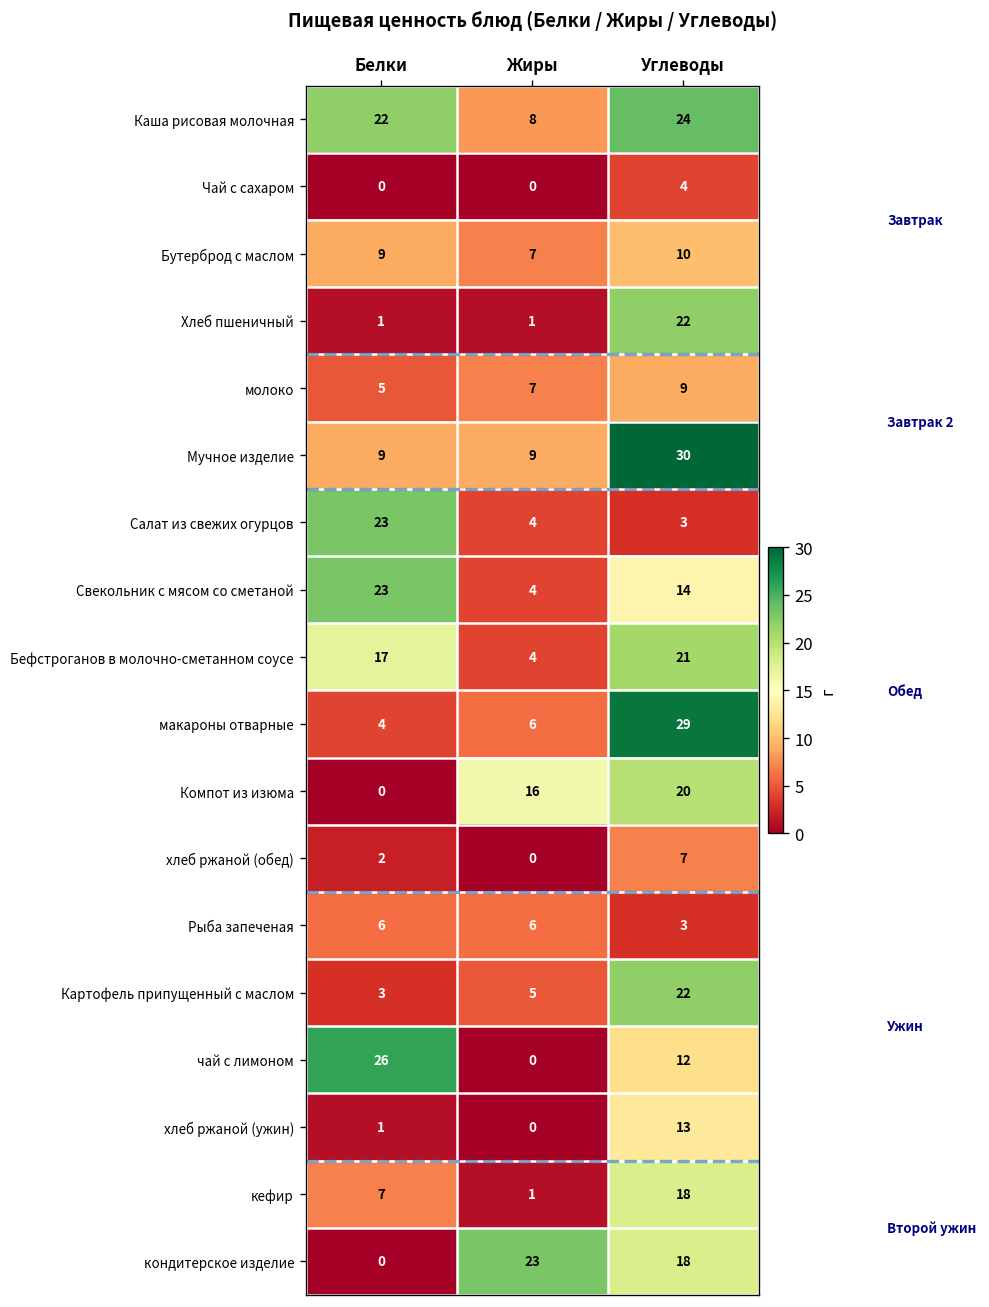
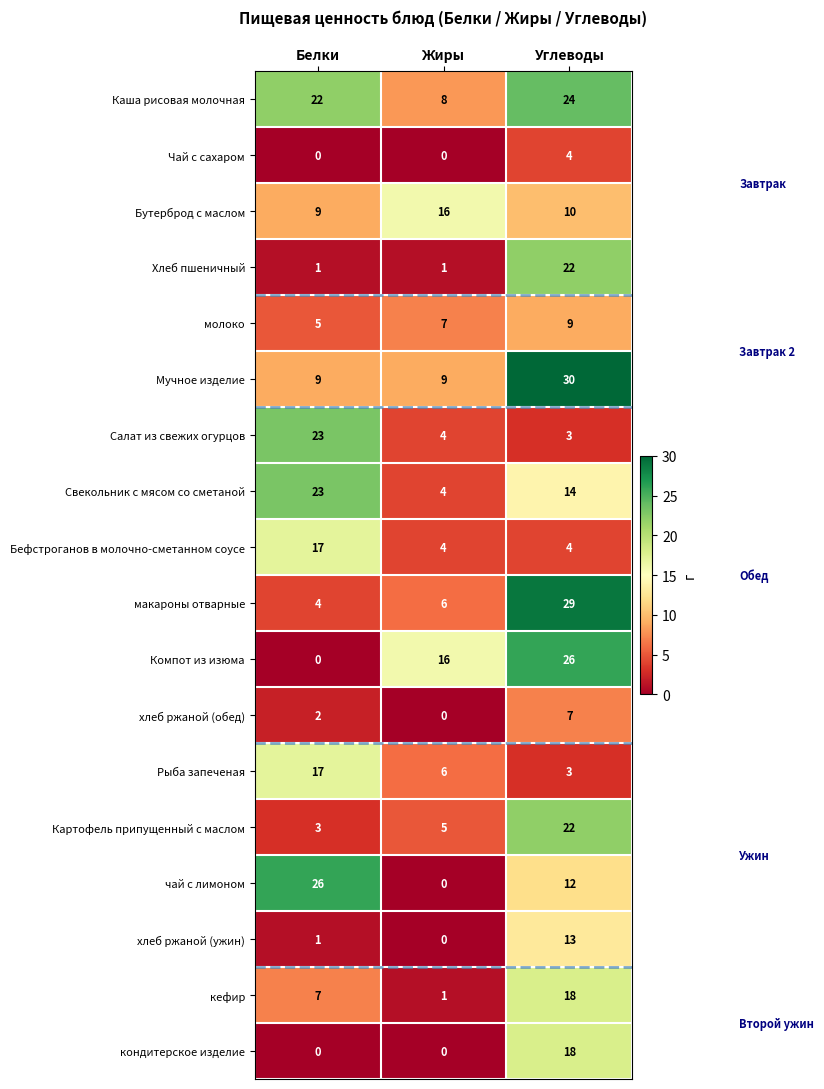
  {
    "Каша рисовая молочная": {
      "Белки": 22,
      "Жиры": 8,
      "Углеводы": 24
    },
    "Чай с сахаром": {
      "Белки": 0,
      "Жиры": 0,
      "Углеводы": 4
    },
    "Бутерброд с маслом": {
      "Белки": 9,
-     "Жиры": 7,
+     "Жиры": 16,
      "Углеводы": 10
    },
    "Хлеб пшеничный": {
      "Белки": 1,
      "Жиры": 1,
      "Углеводы": 22
    },
    "молоко": {
      "Белки": 5,
      "Жиры": 7,
      "Углеводы": 9
    },
    "Мучное изделие": {
      "Белки": 9,
      "Жиры": 9,
      "Углеводы": 30
    },
    "Салат из свежих огурцов": {
      "Белки": 23,
      "Жиры": 4,
      "Углеводы": 3
    },
    "Свекольник с мясом со сметаной": {
      "Белки": 23,
      "Жиры": 4,
      "Углеводы": 14
    },
    "Бефстроганов в молочно-сметанном соусе": {
      "Белки": 17,
      "Жиры": 4,
-     "Углеводы": 21
+     "Углеводы": 4
    },
    "макароны отварные": {
      "Белки": 4,
      "Жиры": 6,
      "Углеводы": 29
    },
    "Компот из изюма": {
      "Белки": 0,
      "Жиры": 16,
-     "Углеводы": 20
+     "Углеводы": 26
    },
    "хлеб ржаной (обед)": {
      "Белки": 2,
      "Жиры": 0,
      "Углеводы": 7
    },
    "Рыба запеченая": {
-     "Белки": 6,
+     "Белки": 17,
      "Жиры": 6,
      "Углеводы": 3
    },
    "Картофель припущенный с маслом": {
      "Белки": 3,
      "Жиры": 5,
      "Углеводы": 22
    },
    "чай с лимоном": {
      "Белки": 26,
      "Жиры": 0,
      "Углеводы": 12
    },
    "хлеб ржаной (ужин)": {
      "Белки": 1,
      "Жиры": 0,
      "Углеводы": 13
    },
    "кефир": {
      "Белки": 7,
      "Жиры": 1,
      "Углеводы": 18
    },
    "кондитерское изделие": {
      "Белки": 0,
-     "Жиры": 23,
+     "Жиры": 0,
      "Углеводы": 18
    }
  }
